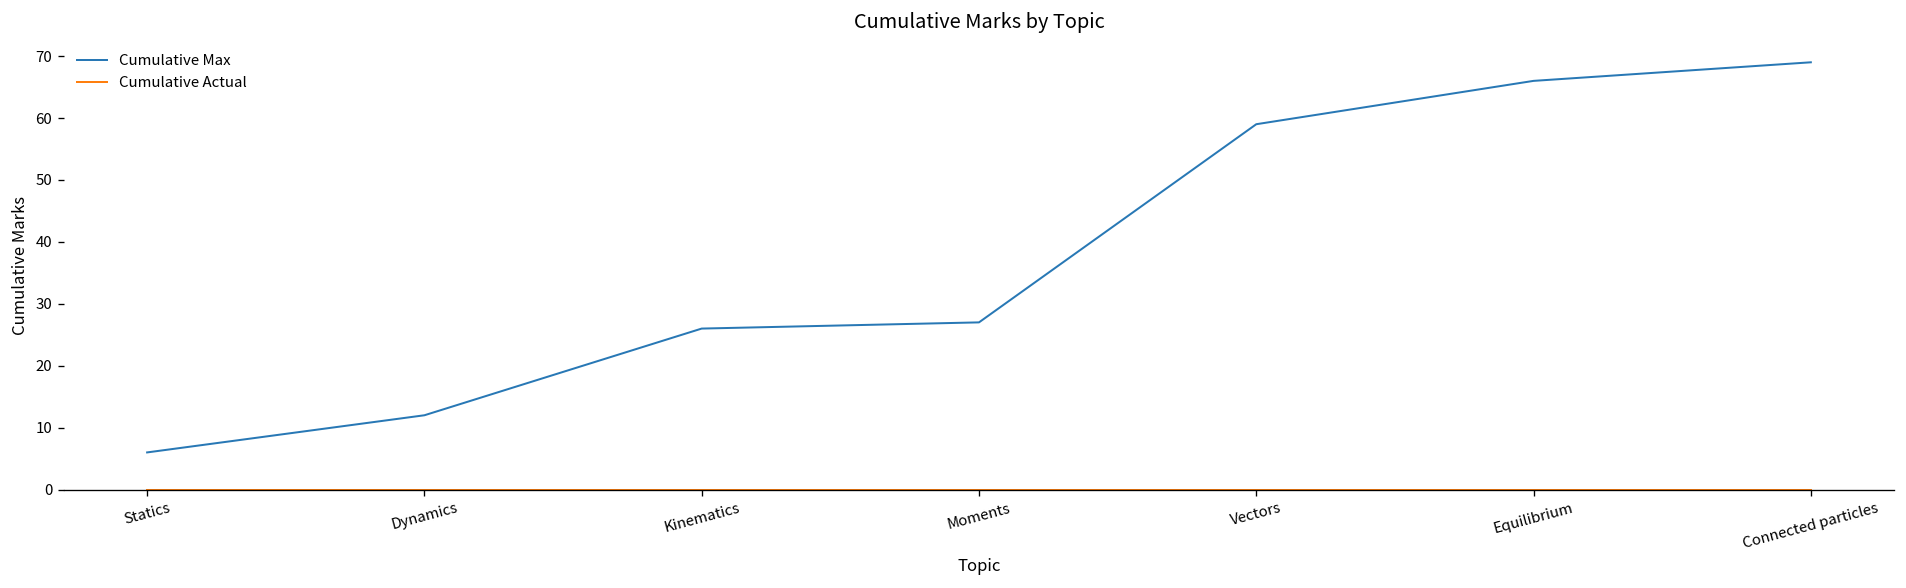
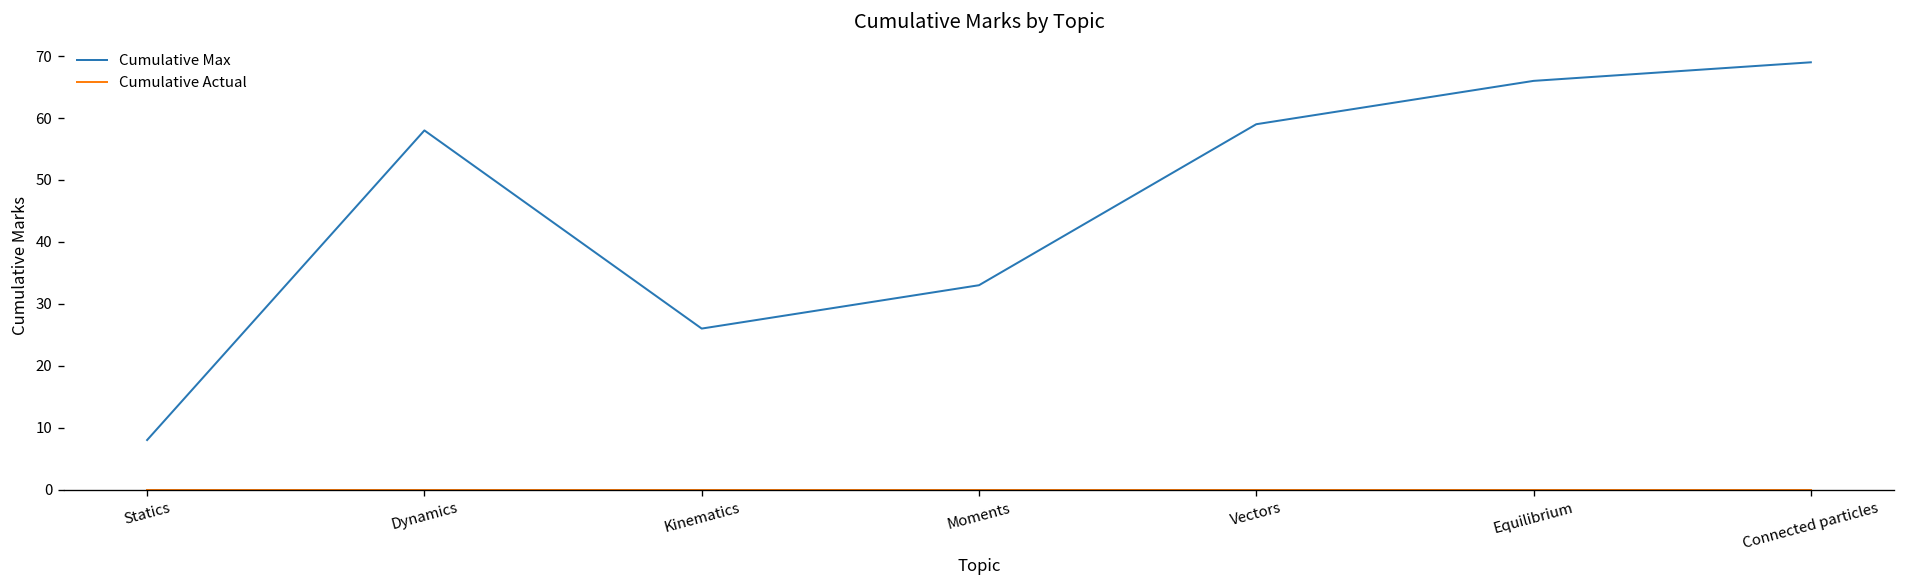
  {
    "Cumulative Max": {
-     "Statics": 6,
-     "Dynamics": 12,
+     "Statics": 8,
+     "Dynamics": 58,
      "Kinematics": 26,
-     "Moments": 27,
+     "Moments": 33,
      "Vectors": 59,
      "Equilibrium": 66,
      "Connected particles": 69
    },
    "Cumulative Actual": {
      "Statics": 0,
      "Dynamics": 0,
      "Kinematics": 0,
      "Moments": 0,
      "Vectors": 0,
      "Equilibrium": 0,
      "Connected particles": 0
    }
  }
